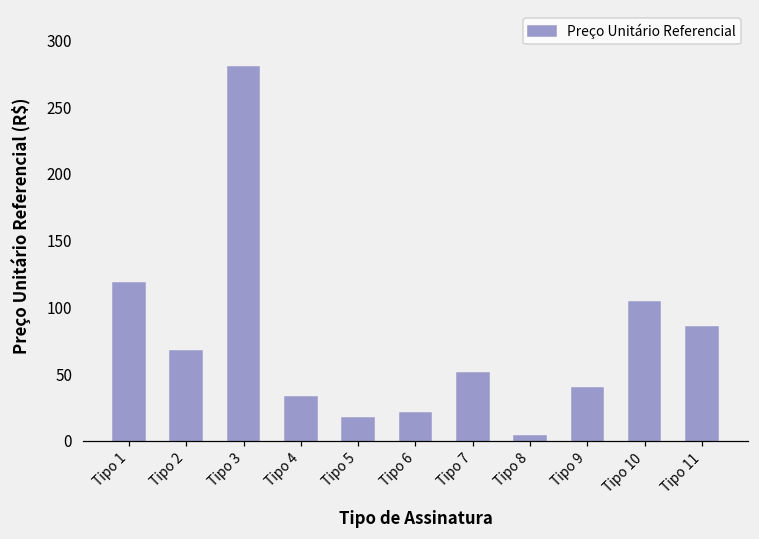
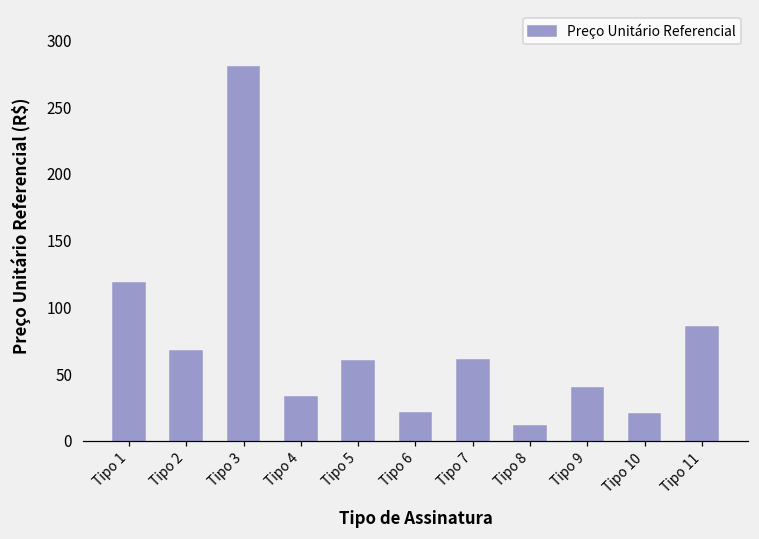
  {
    "Tipo 1": 118,
    "Tipo 2": 68,
    "Tipo 3": 280,
    "Tipo 4": 33,
-   "Tipo 5": 17,
+   "Tipo 5": 60,
    "Tipo 6": 21,
-   "Tipo 7": 51,
-   "Tipo 8": 4,
+   "Tipo 7": 61,
+   "Tipo 8": 11,
    "Tipo 9": 40,
-   "Tipo 10": 104,
+   "Tipo 10": 20,
    "Tipo 11": 85
  }
